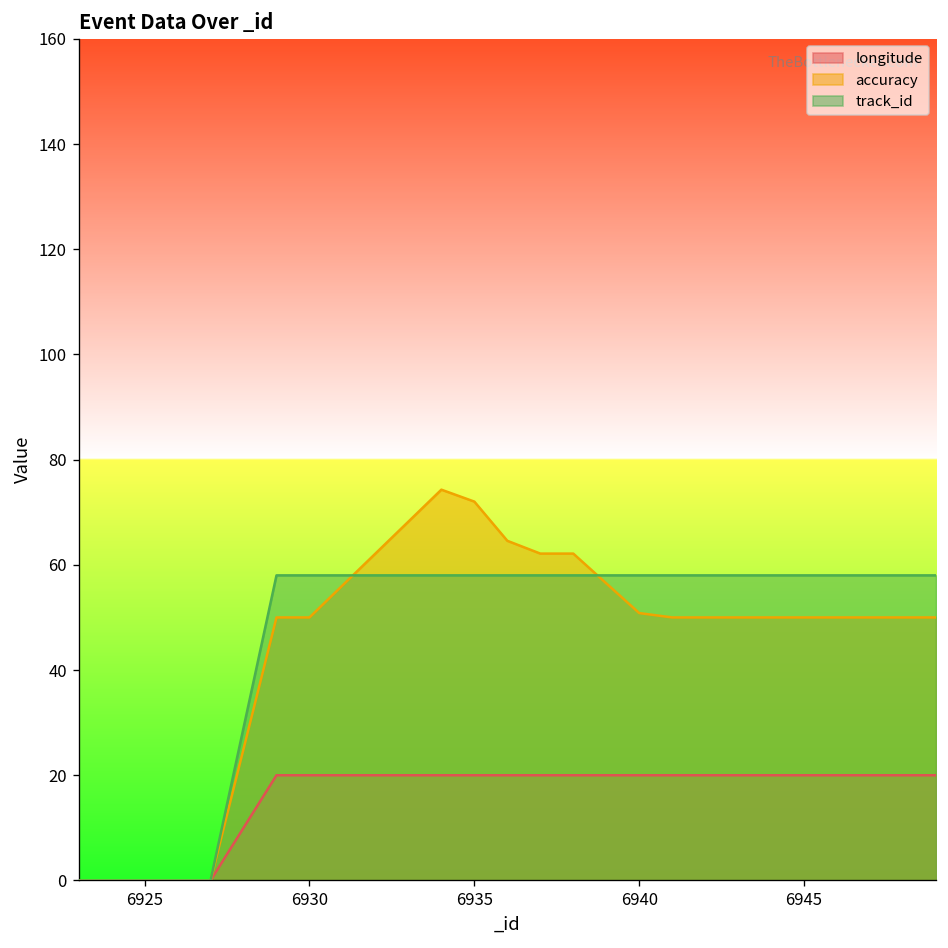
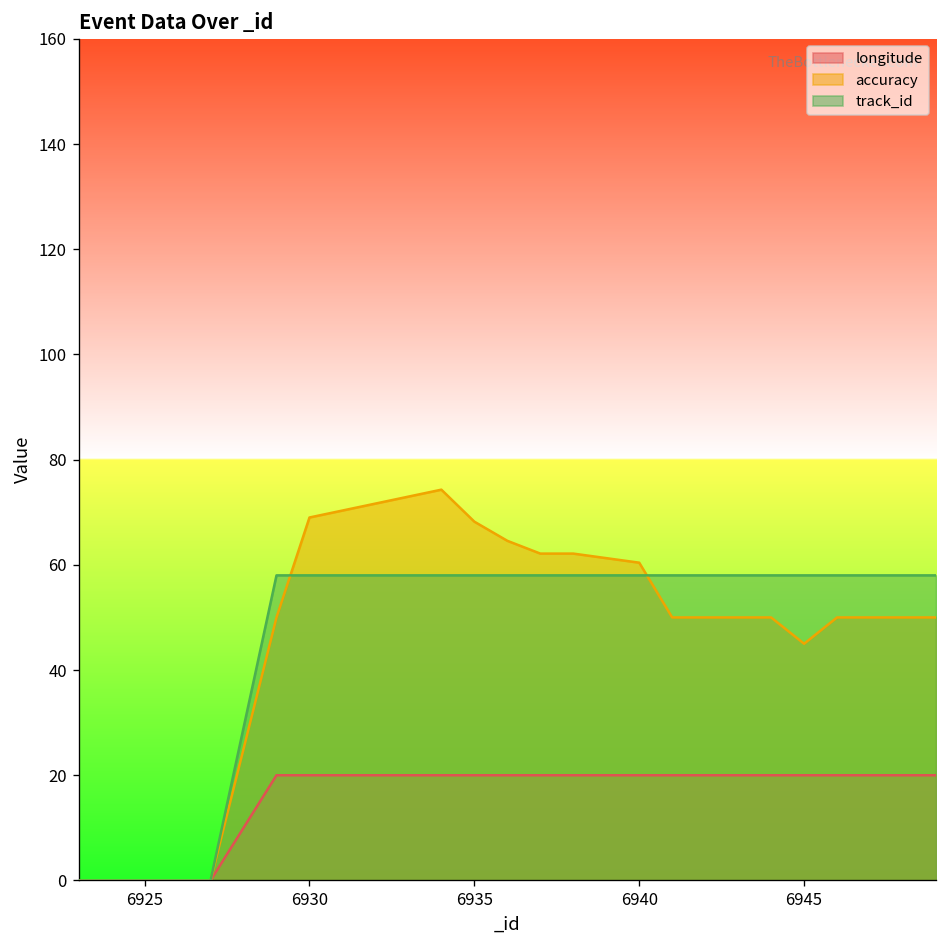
  {
    "longitude": {
      "6930": 20,
      "6935": 20,
      "6940": 20,
      "6945": 20
    },
    "accuracy": {
-     "6930": 50,
-     "6935": 72,
-     "6940": 51,
-     "6945": 50
+     "6930": 69,
+     "6935": 68,
+     "6940": 60,
+     "6945": 45
    },
    "track_id": {
      "6930": 58,
      "6935": 58,
      "6940": 58,
      "6945": 58
    }
  }
